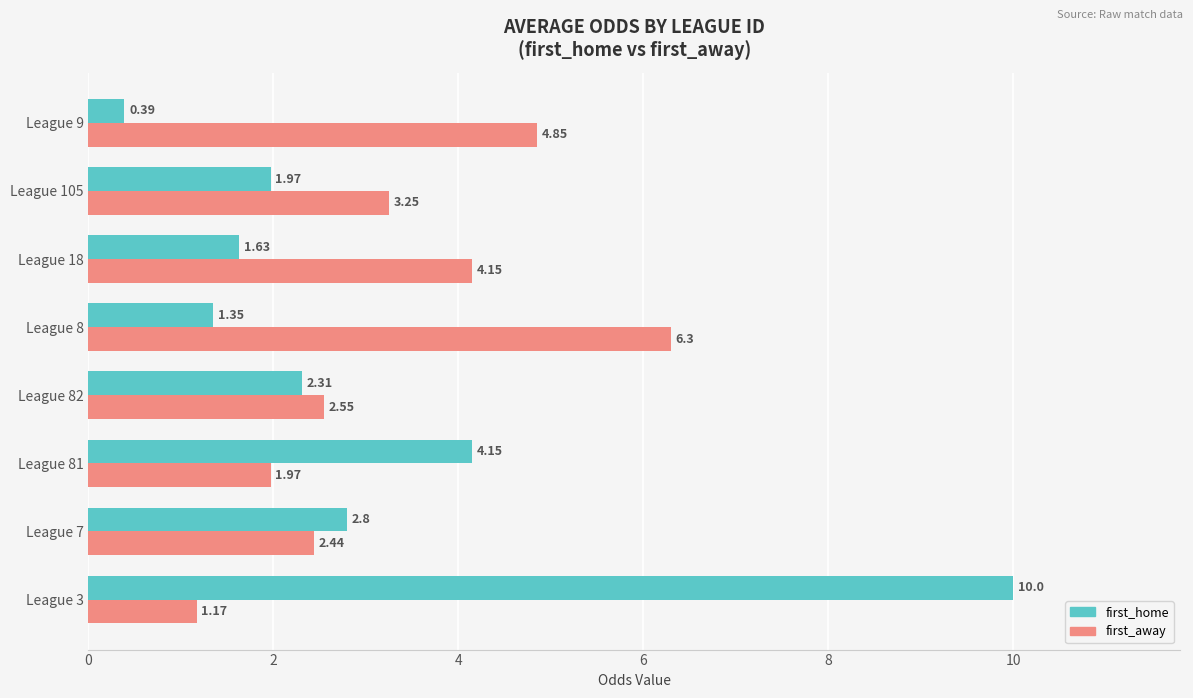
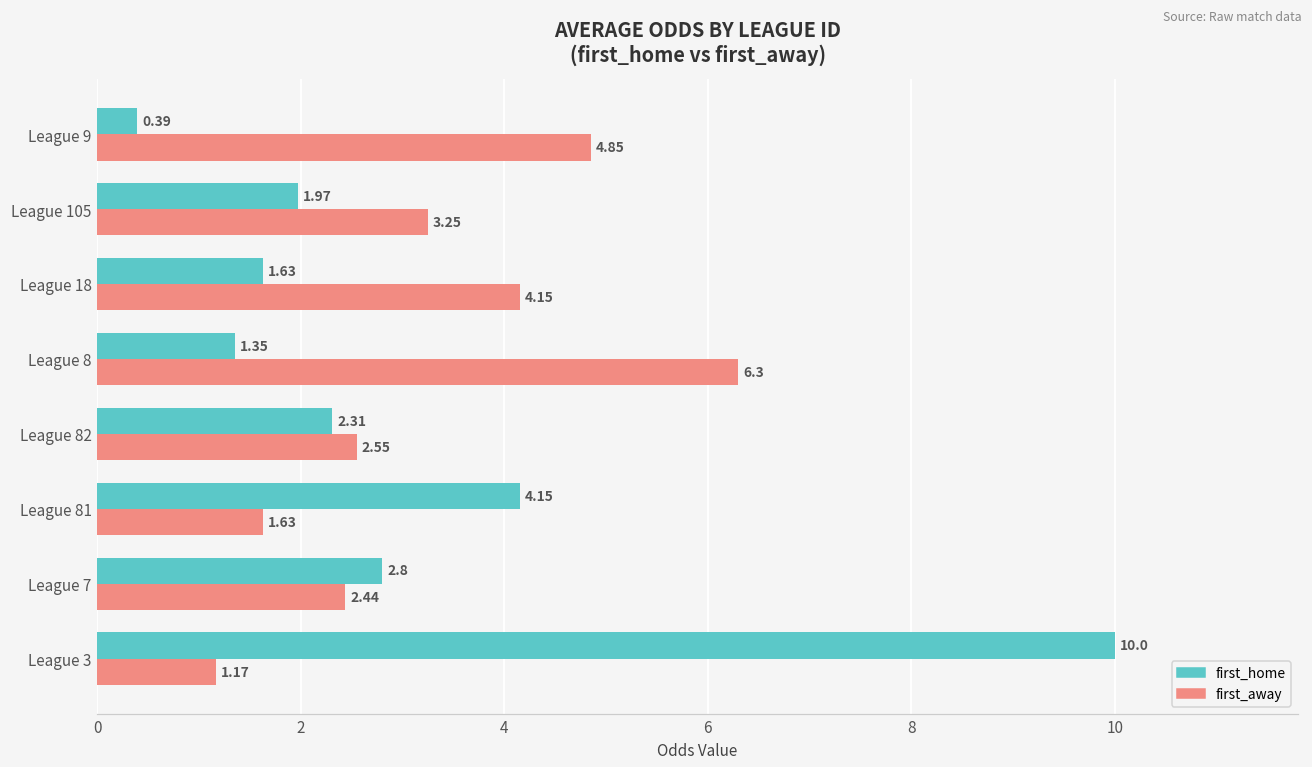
  {
    "first_home": {
      "League 9": 0.39,
      "League 105": 1.97,
      "League 18": 1.63,
      "League 8": 1.35,
      "League 82": 2.31,
      "League 81": 4.15,
      "League 7": 2.8,
      "League 3": 10.0
    },
    "first_away": {
      "League 9": 4.85,
      "League 105": 3.25,
      "League 18": 4.15,
      "League 8": 6.3,
      "League 82": 2.55,
-     "League 81": 1.97,
+     "League 81": 1.63,
      "League 7": 2.44,
      "League 3": 1.17
    }
  }
